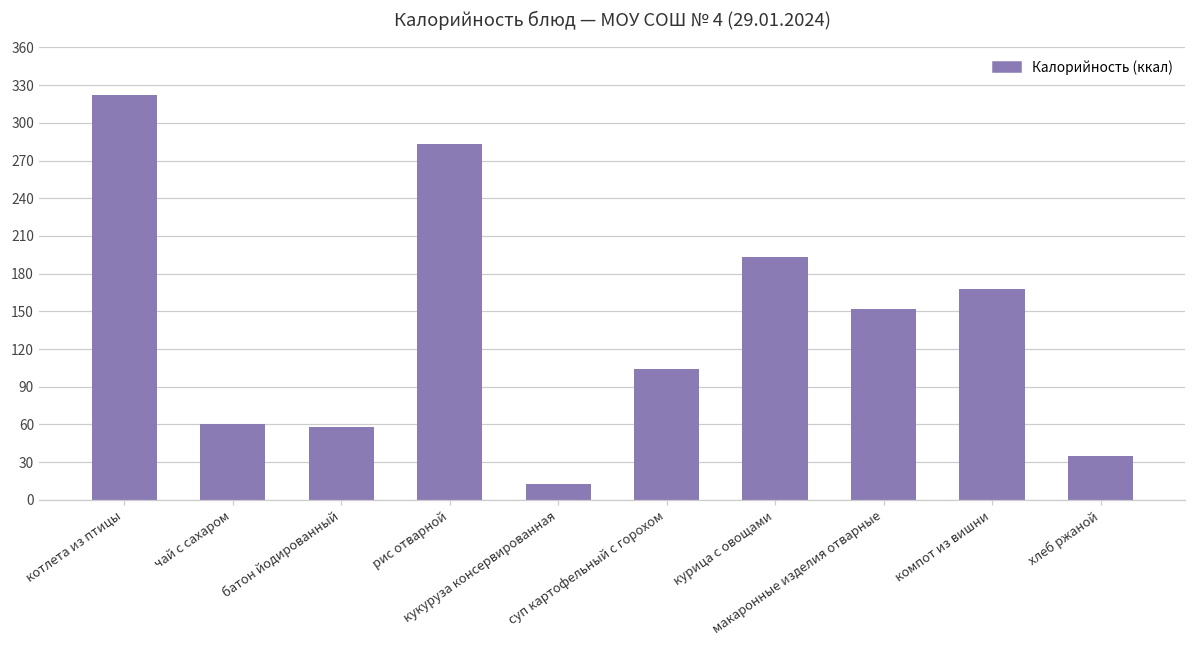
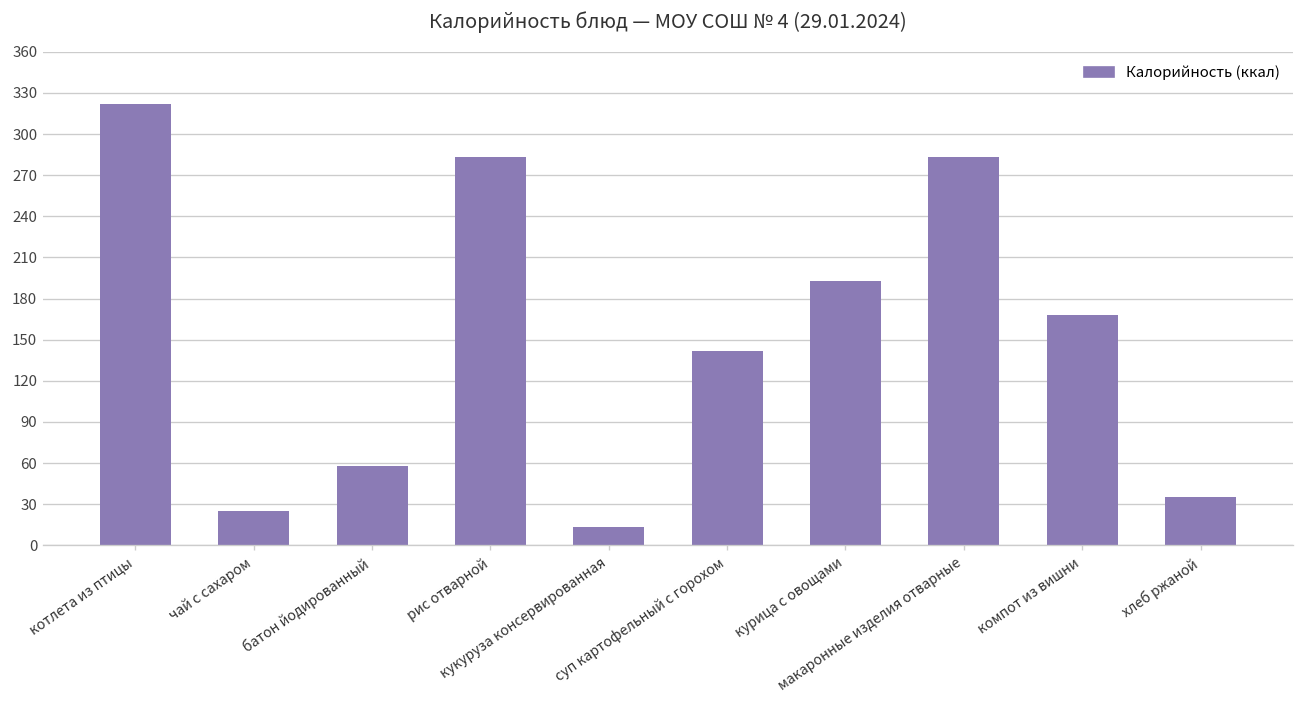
  {
    "котлета из птицы": 322,
-   "чай с сахаром": 60,
+   "чай с сахаром": 25,
    "батон йодированный": 58,
    "рис отварной": 283,
    "кукуруза консервированная": 13,
-   "суп картофельный с горохом": 104,
+   "суп картофельный с горохом": 142,
    "курица с овощами": 193,
-   "макаронные изделия отварные": 152,
+   "макаронные изделия отварные": 283,
    "компот из вишни": 168,
    "хлеб ржаной": 35
  }
